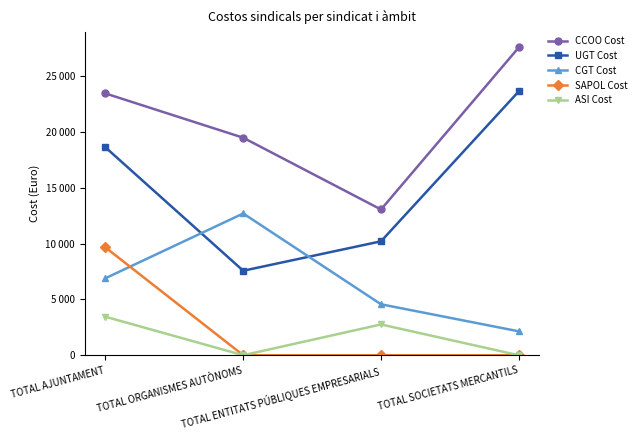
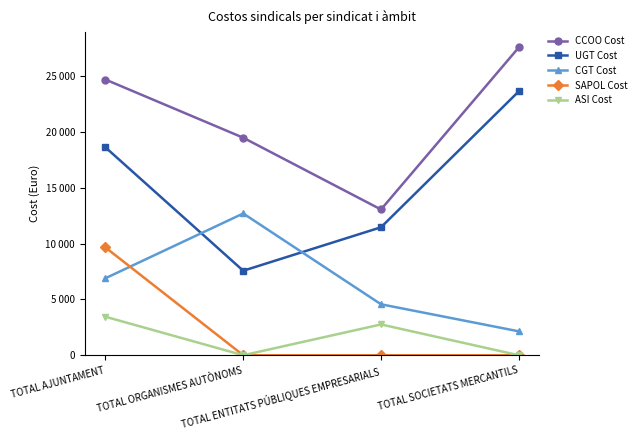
  {
    "CCOO Cost": {
-     "TOTAL AJUNTAMENT": 23500,
+     "TOTAL AJUNTAMENT": 24700,
      "TOTAL ORGANISMES AUTÒNOMS": 19500,
      "TOTAL ENTITATS PÚBLIQUES EMPRESARIALS": 13100,
      "TOTAL SOCIETATS MERCANTILS": 27600
    },
    "UGT Cost": {
      "TOTAL AJUNTAMENT": 18600,
      "TOTAL ORGANISMES AUTÒNOMS": 7600,
-     "TOTAL ENTITATS PÚBLIQUES EMPRESARIALS": 10200,
+     "TOTAL ENTITATS PÚBLIQUES EMPRESARIALS": 11500,
      "TOTAL SOCIETATS MERCANTILS": 23700
    },
    "CGT Cost": {
      "TOTAL AJUNTAMENT": 6900,
      "TOTAL ORGANISMES AUTÒNOMS": 12700,
      "TOTAL ENTITATS PÚBLIQUES EMPRESARIALS": 4600,
      "TOTAL SOCIETATS MERCANTILS": 2100
    },
    "SAPOL Cost": {
      "TOTAL AJUNTAMENT": 9700,
      "TOTAL ENTITATS PÚBLIQUES EMPRESARIALS": 0
    },
    "ASI Cost": {
      "TOTAL AJUNTAMENT": 3500,
      "TOTAL ENTITATS PÚBLIQUES EMPRESARIALS": 2800
    }
  }
